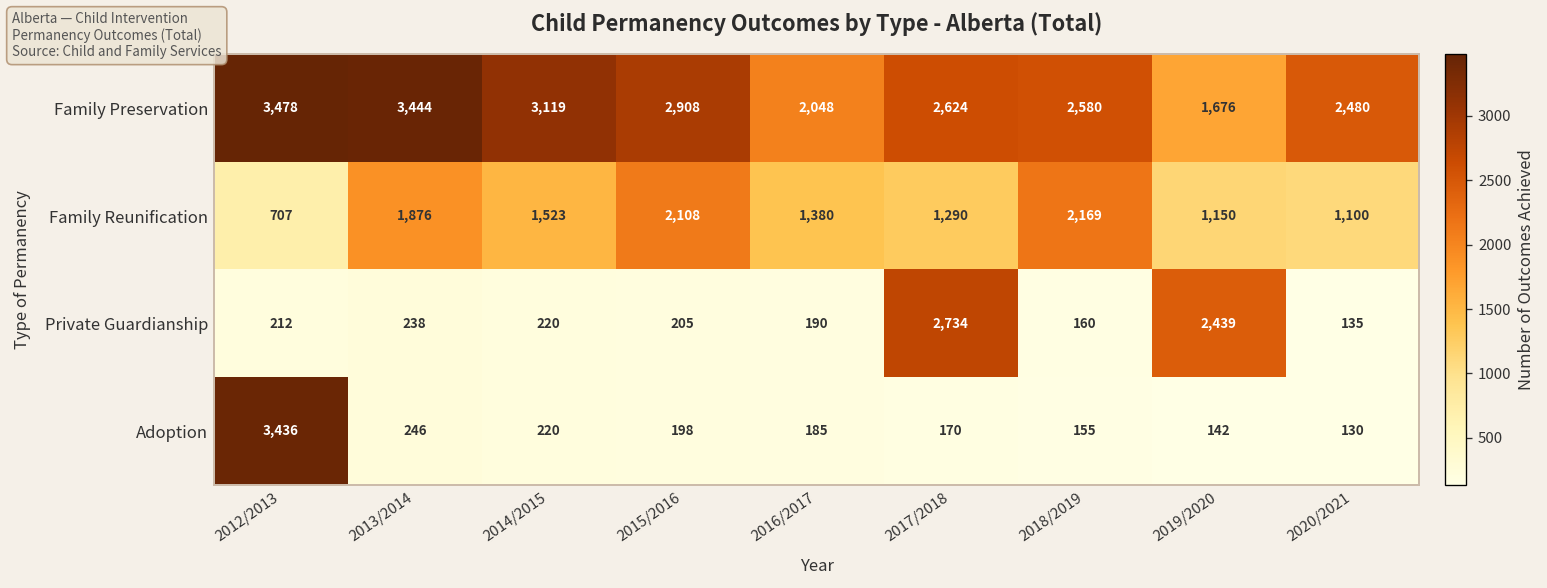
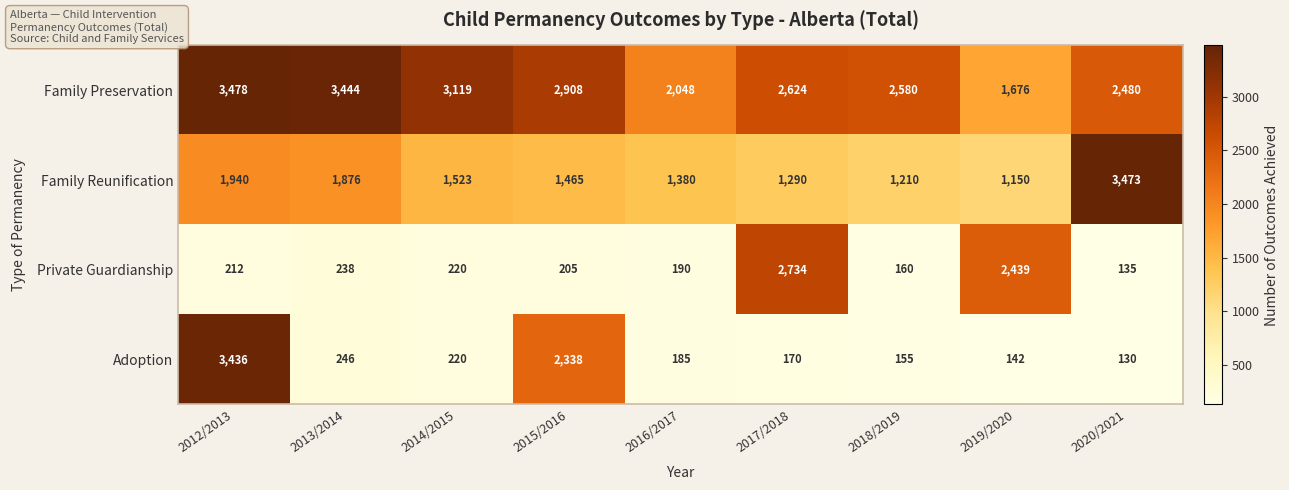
  {
    "Family Preservation": {
      "2012/2013": "3,478",
      "2013/2014": "3,444",
      "2014/2015": "3,119",
      "2015/2016": "2,908",
      "2016/2017": "2,048",
      "2017/2018": "2,624",
      "2018/2019": "2,580",
      "2019/2020": "1,676",
      "2020/2021": "2,480"
    },
    "Family Reunification": {
-     "2012/2013": "707",
+     "2012/2013": "1,940",
      "2013/2014": "1,876",
      "2014/2015": "1,523",
-     "2015/2016": "2,108",
+     "2015/2016": "1,465",
      "2016/2017": "1,380",
      "2017/2018": "1,290",
-     "2018/2019": "2,169",
+     "2018/2019": "1,210",
      "2019/2020": "1,150",
-     "2020/2021": "1,100"
+     "2020/2021": "3,473"
    },
    "Private Guardianship": {
      "2012/2013": "212",
      "2013/2014": "238",
      "2014/2015": "220",
      "2015/2016": "205",
      "2016/2017": "190",
      "2017/2018": "2,734",
      "2018/2019": "160",
      "2019/2020": "2,439",
      "2020/2021": "135"
    },
    "Adoption": {
      "2012/2013": "3,436",
      "2013/2014": "246",
      "2014/2015": "220",
-     "2015/2016": "198",
+     "2015/2016": "2,338",
      "2016/2017": "185",
      "2017/2018": "170",
      "2018/2019": "155",
      "2019/2020": "142",
      "2020/2021": "130"
    }
  }
